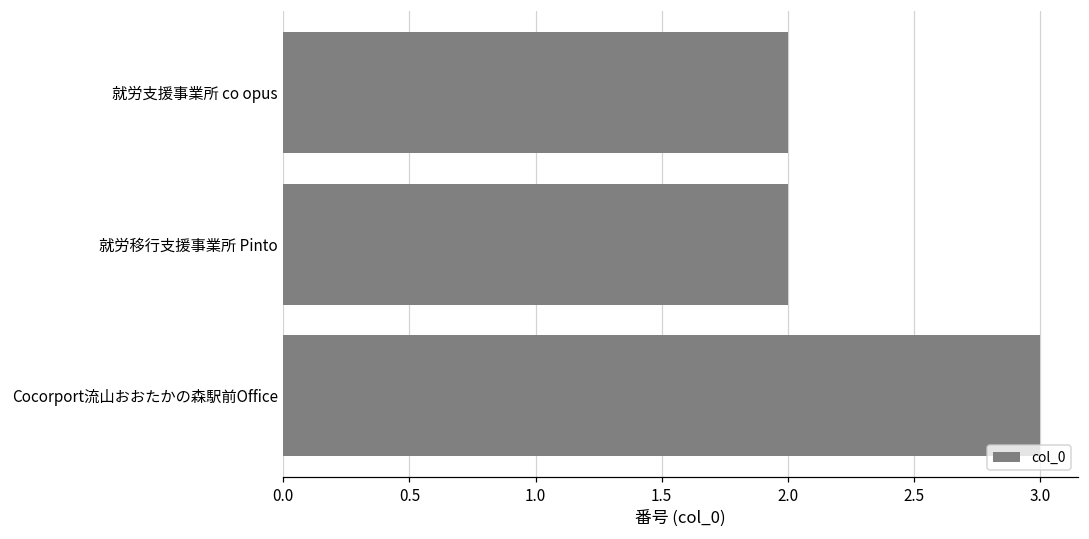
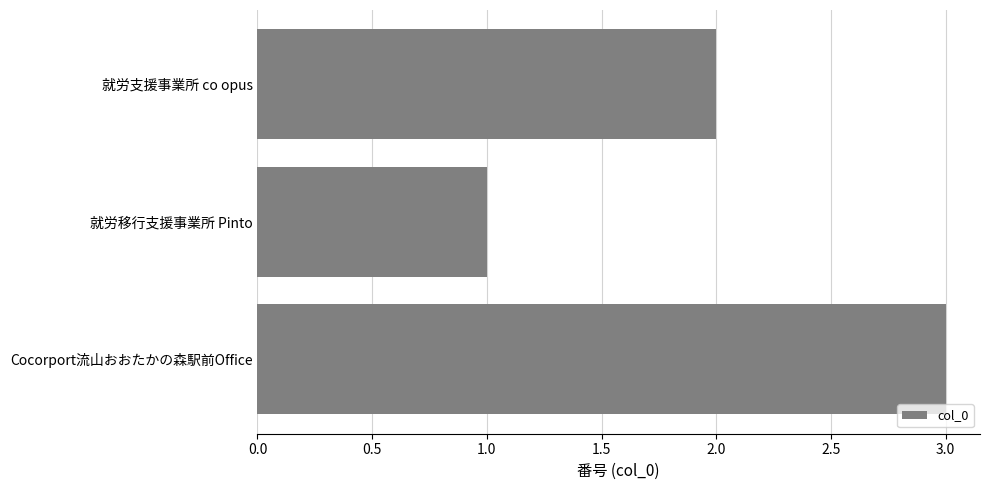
  {
    "就労支援事業所 co opus": 2,
-   "就労移行支援事業所 Pinto": 2,
+   "就労移行支援事業所 Pinto": 1,
    "Cocorport流山おおたかの森駅前Office": 3
  }
